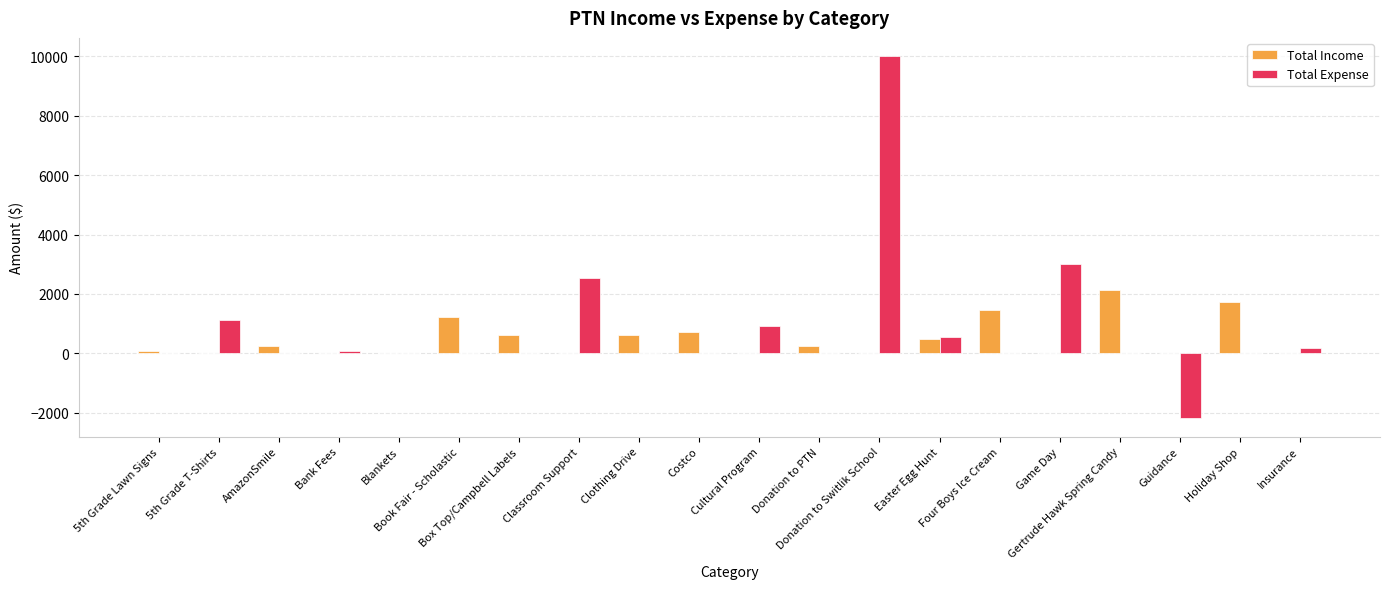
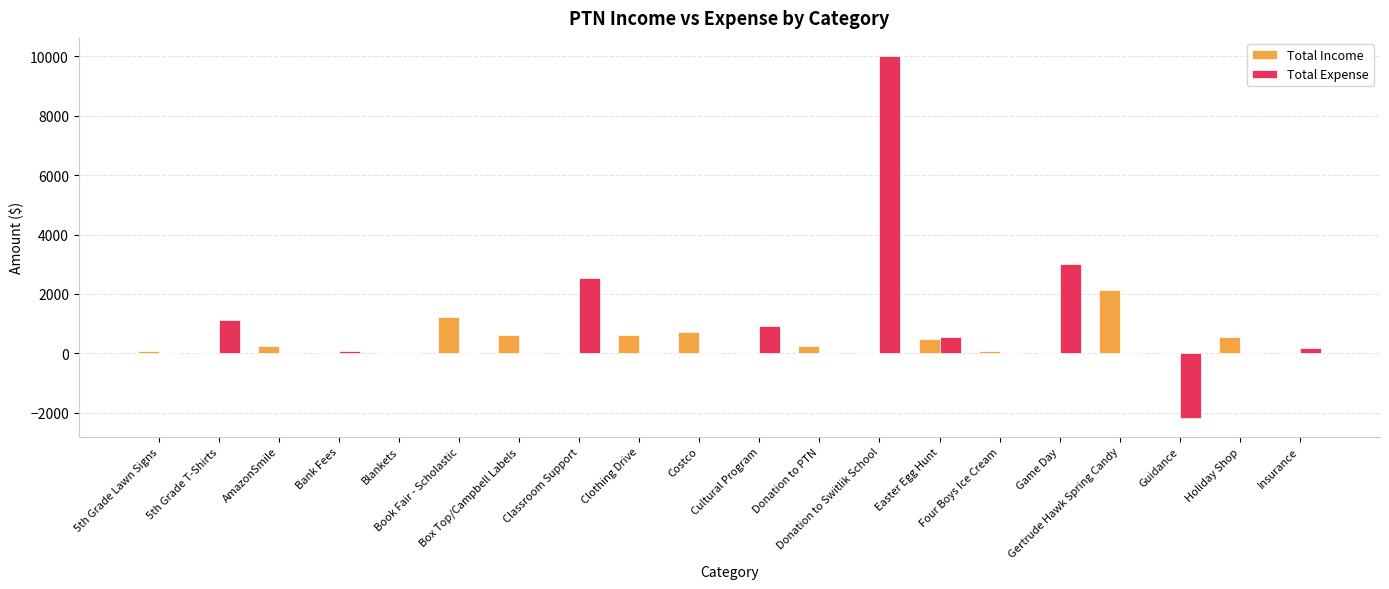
  {
    "Total Income": {
      "5th Grade Lawn Signs": 100,
      "5th Grade T-Shirts": 0,
      "AmazonSmile": 200,
      "Bank Fees": 0,
      "Book Fair - Scholastic": 1200,
      "Box Top/Campbell Labels": 600,
      "Classroom Support": 0,
      "Clothing Drive": 600,
      "Costco": 700,
      "Cultural Program": 0,
      "Donation to PTN": 300,
      "Donation to Switlik School": 0,
      "Easter Egg Hunt": 500,
-     "Four Boys Ice Cream": 1500,
+     "Four Boys Ice Cream": 100,
      "Game Day": 0,
      "Gertrude Hawk Spring Candy": 2100,
      "Guidance": 0,
-     "Holiday Shop": 1700,
+     "Holiday Shop": 500,
      "Insurance": 0
    },
    "Total Expense": {
      "5th Grade Lawn Signs": 0,
      "5th Grade T-Shirts": 1100,
      "AmazonSmile": 0,
      "Blankets": 0,
      "Book Fair - Scholastic": 0,
      "Box Top/Campbell Labels": 0,
      "Classroom Support": 2500,
      "Clothing Drive": 0,
      "Costco": 0,
      "Cultural Program": 900,
      "Donation to PTN": 0,
      "Donation to Switlik School": 10000,
      "Easter Egg Hunt": 600,
      "Four Boys Ice Cream": 0,
      "Game Day": 3000,
      "Gertrude Hawk Spring Candy": 0,
      "Guidance": -2200,
      "Holiday Shop": 0,
      "Insurance": 200
    }
  }
